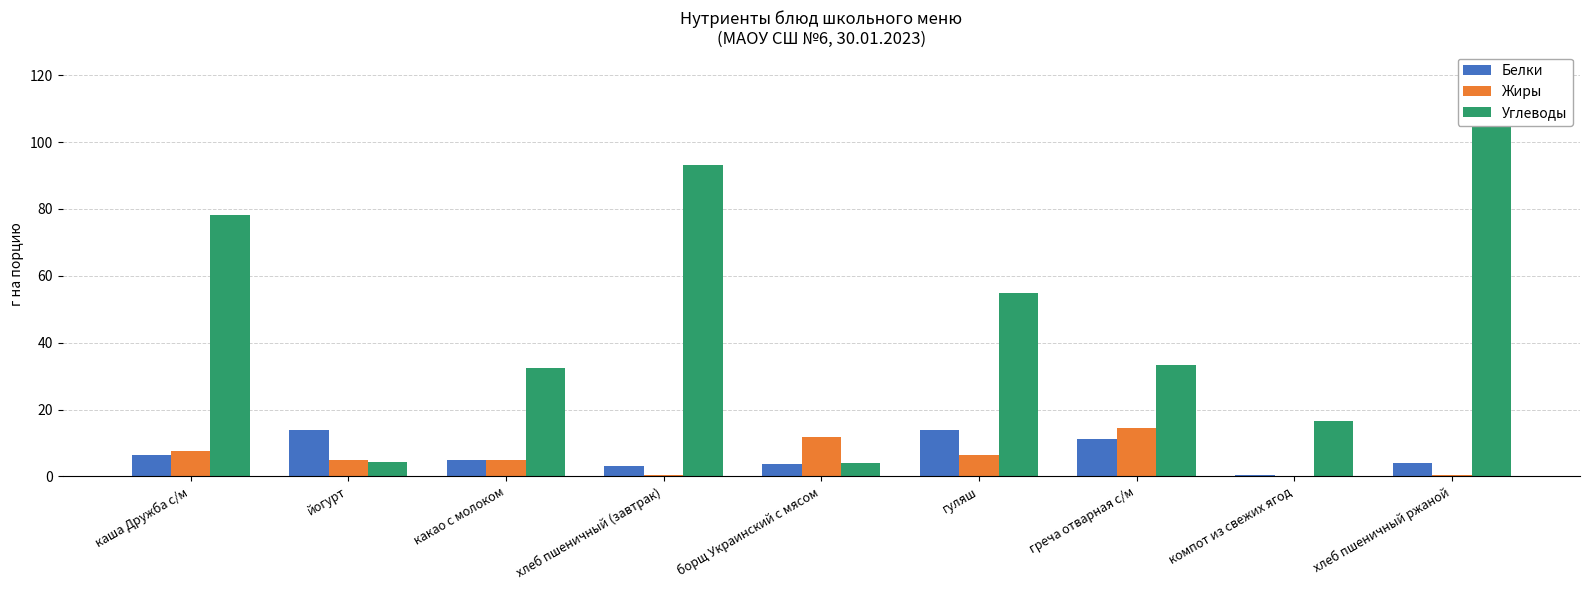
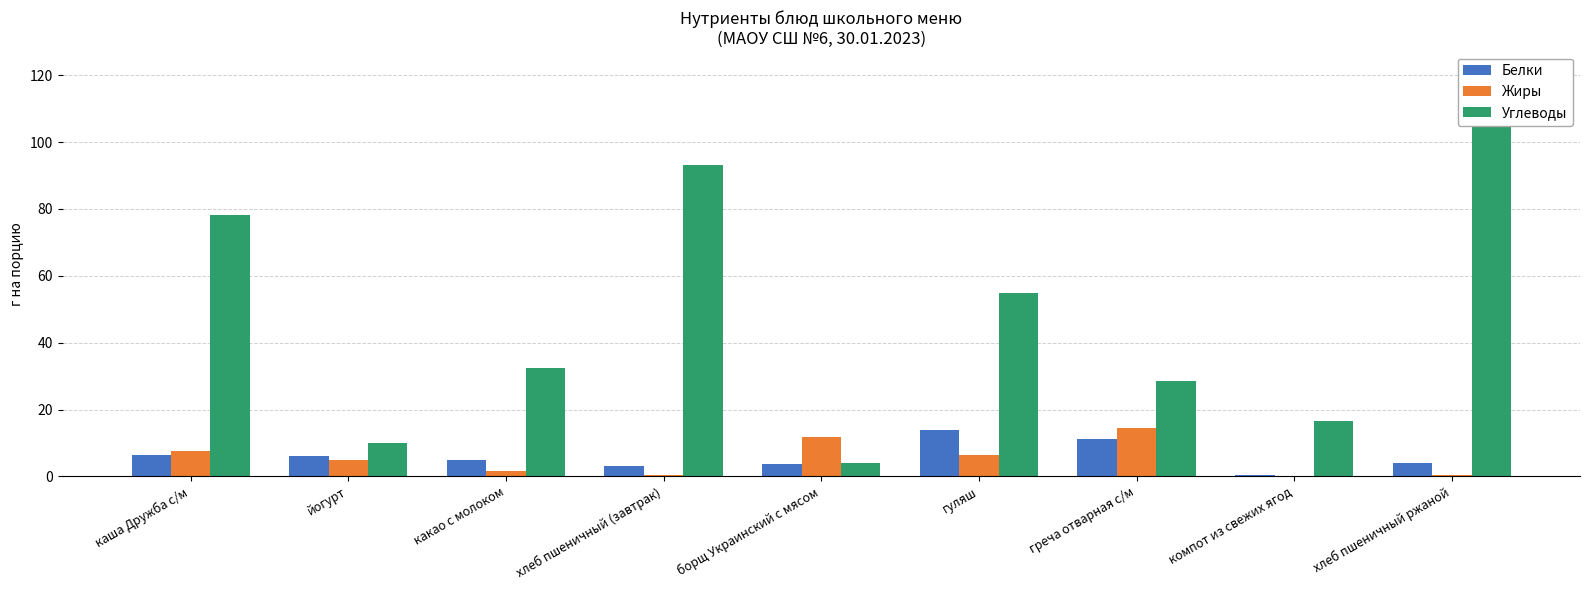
  {
    "Белки": {
      "каша Дружба с/м": 6,
-     "йогурт": 14,
+     "йогурт": 6,
      "какао с молоком": 5,
      "хлеб пшеничный (завтрак)": 3,
      "борщ Украинский с мясом": 4,
      "гуляш": 14,
      "греча отварная с/м": 11,
      "хлеб пшеничный ржаной": 4
    },
    "Жиры": {
      "каша Дружба с/м": 8,
      "йогурт": 5,
-     "какао с молоком": 5,
+     "какао с молоком": 2,
      "борщ Украинский с мясом": 12,
      "гуляш": 7,
      "греча отварная с/м": 14,
      "компот из свежих ягод": 0
    },
    "Углеводы": {
      "каша Дружба с/м": 78,
-     "йогурт": 4,
+     "йогурт": 10,
      "какао с молоком": 33,
      "хлеб пшеничный (завтрак)": 93,
      "борщ Украинский с мясом": 4,
      "гуляш": 55,
-     "греча отварная с/м": 33,
+     "греча отварная с/м": 28,
      "компот из свежих ягод": 17
    }
  }
